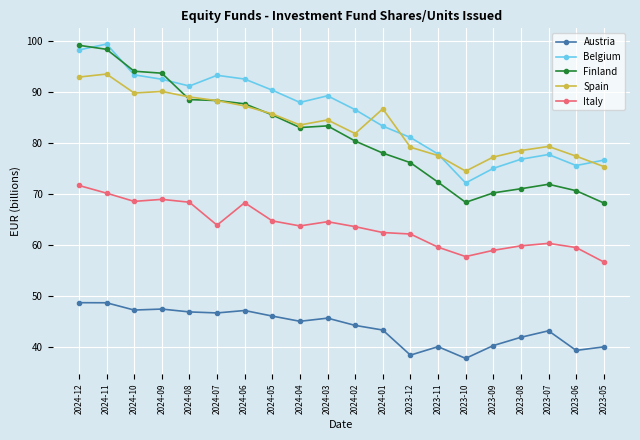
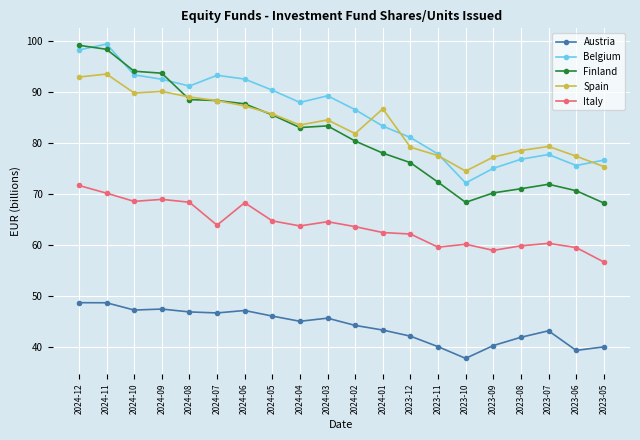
  {
    "Austria": {
      "2024-12": 49,
      "2024-11": 49,
      "2024-10": 47,
      "2024-09": 47,
      "2024-08": 47,
      "2024-07": 47,
      "2024-06": 47,
      "2024-05": 46,
      "2024-04": 45,
      "2024-03": 46,
      "2024-02": 44,
      "2024-01": 43,
-     "2023-12": 38,
+     "2023-12": 42,
      "2023-11": 40,
      "2023-10": 38,
      "2023-09": 40,
      "2023-08": 42,
      "2023-07": 43,
      "2023-06": 39,
      "2023-05": 40
    },
    "Belgium": {
      "2024-12": 98,
      "2024-11": 99,
      "2024-10": 93,
      "2024-09": 93,
      "2024-08": 91,
      "2024-07": 93,
      "2024-06": 93,
      "2024-05": 90,
      "2024-04": 88,
      "2024-03": 89,
      "2024-02": 87,
      "2024-01": 83,
      "2023-12": 81,
      "2023-10": 72,
      "2023-09": 75,
      "2023-08": 77,
      "2023-07": 78,
      "2023-06": 76,
      "2023-05": 77
    },
    "Finland": {
      "2024-12": 99,
      "2024-11": 98,
      "2024-10": 94,
      "2024-09": 94,
      "2024-08": 89,
      "2024-04": 83,
      "2024-03": 83,
      "2024-02": 80,
      "2024-01": 78,
      "2023-12": 76,
      "2023-11": 72,
      "2023-10": 68,
      "2023-09": 70,
      "2023-08": 71,
      "2023-07": 72,
      "2023-06": 71,
      "2023-05": 68
    },
    "Spain": {
      "2024-12": 93,
      "2024-11": 94,
      "2024-10": 90,
      "2024-09": 90,
      "2024-08": 89,
      "2024-04": 84,
      "2024-03": 85,
      "2024-02": 82,
      "2024-01": 87,
      "2023-12": 79,
      "2023-10": 75,
      "2023-09": 77,
      "2023-08": 79,
      "2023-07": 79,
      "2023-06": 77,
      "2023-05": 75
    },
    "Italy": {
      "2024-12": 72,
      "2024-11": 70,
      "2024-10": 69,
      "2024-09": 69,
      "2024-08": 68,
      "2024-07": 64,
      "2024-06": 68,
      "2024-05": 65,
      "2024-04": 64,
      "2024-03": 65,
      "2024-02": 64,
      "2024-01": 62,
      "2023-12": 62,
      "2023-11": 60,
-     "2023-10": 58,
+     "2023-10": 60,
      "2023-09": 59,
      "2023-08": 60,
      "2023-07": 60,
      "2023-06": 60,
      "2023-05": 57
    }
  }
